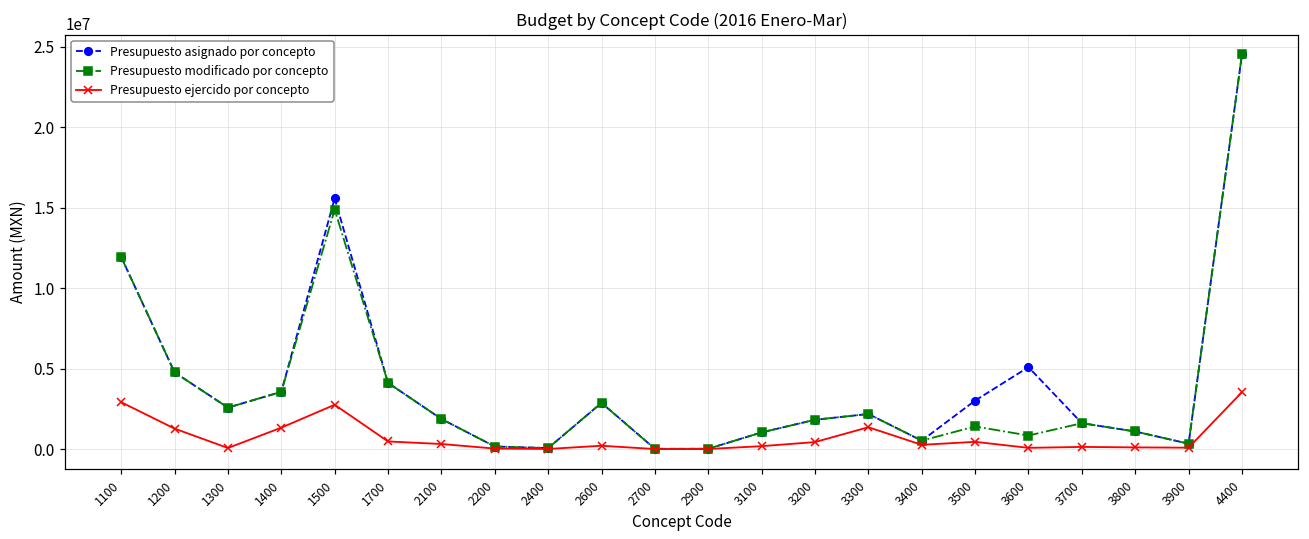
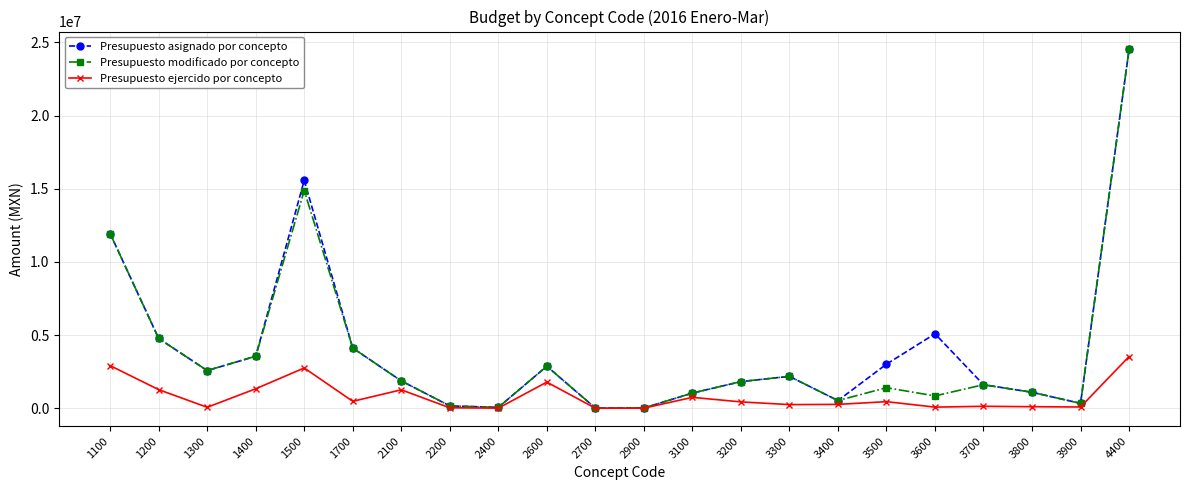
  {
    "Presupuesto asignado por concepto": {
      "1500": 15600000,
      "3500": 3000000,
      "3600": 5100000
    },
    "Presupuesto modificado por concepto": {
      "1500": 14900000,
      "3500": 1400000,
      "3600": 800000
    },
    "Presupuesto ejercido por concepto": {
      "1100": 2900000,
      "1200": 1300000,
      "1300": 100000,
      "1400": 1300000,
      "1500": 2800000,
      "1700": 500000,
-     "2100": 300000,
-     "2600": 200000,
-     "3100": 200000,
+     "2100": 1300000,
+     "2600": 1800000,
+     "3100": 700000,
      "3200": 400000,
-     "3300": 1400000,
+     "3300": 200000,
      "3400": 300000,
      "3500": 400000,
      "3600": 100000,
      "3700": 100000,
      "3800": 100000,
      "3900": 100000,
      "4400": 3500000
    }
  }
